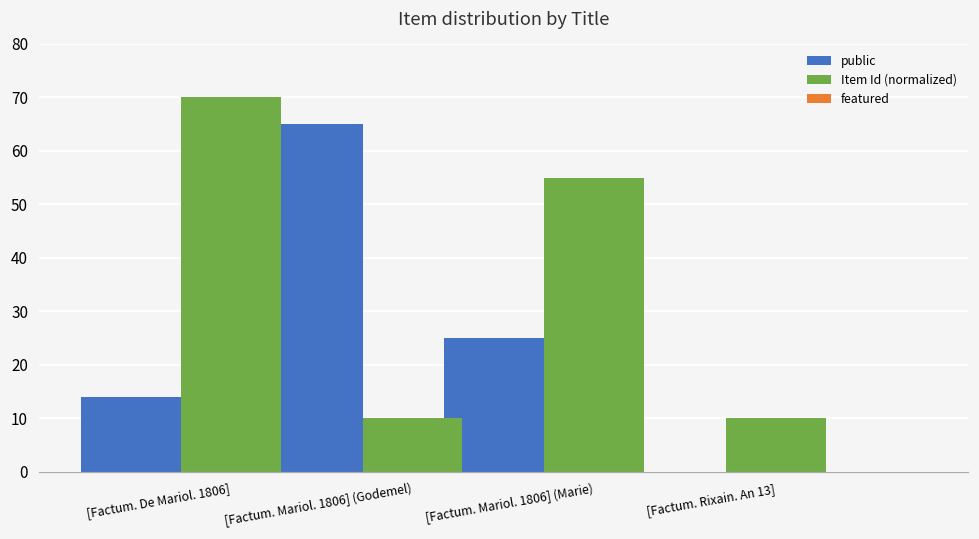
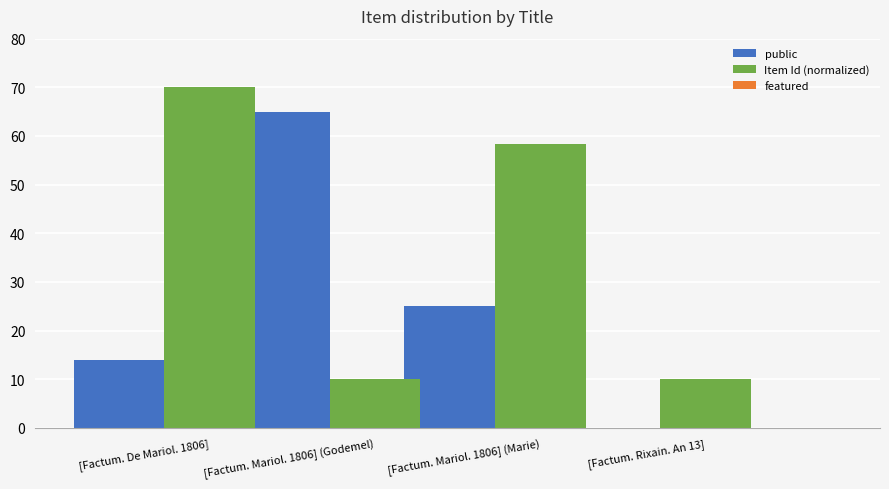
  {
    "Item Id (normalized)": {
      "[Factum. De Mariol. 1806]": 70,
      "[Factum. Mariol. 1806] (Godemel)": 10,
-     "[Factum. Mariol. 1806] (Marie)": 55,
+     "[Factum. Mariol. 1806] (Marie)": 58,
      "[Factum. Rixain. An 13]": 10
    }
  }
